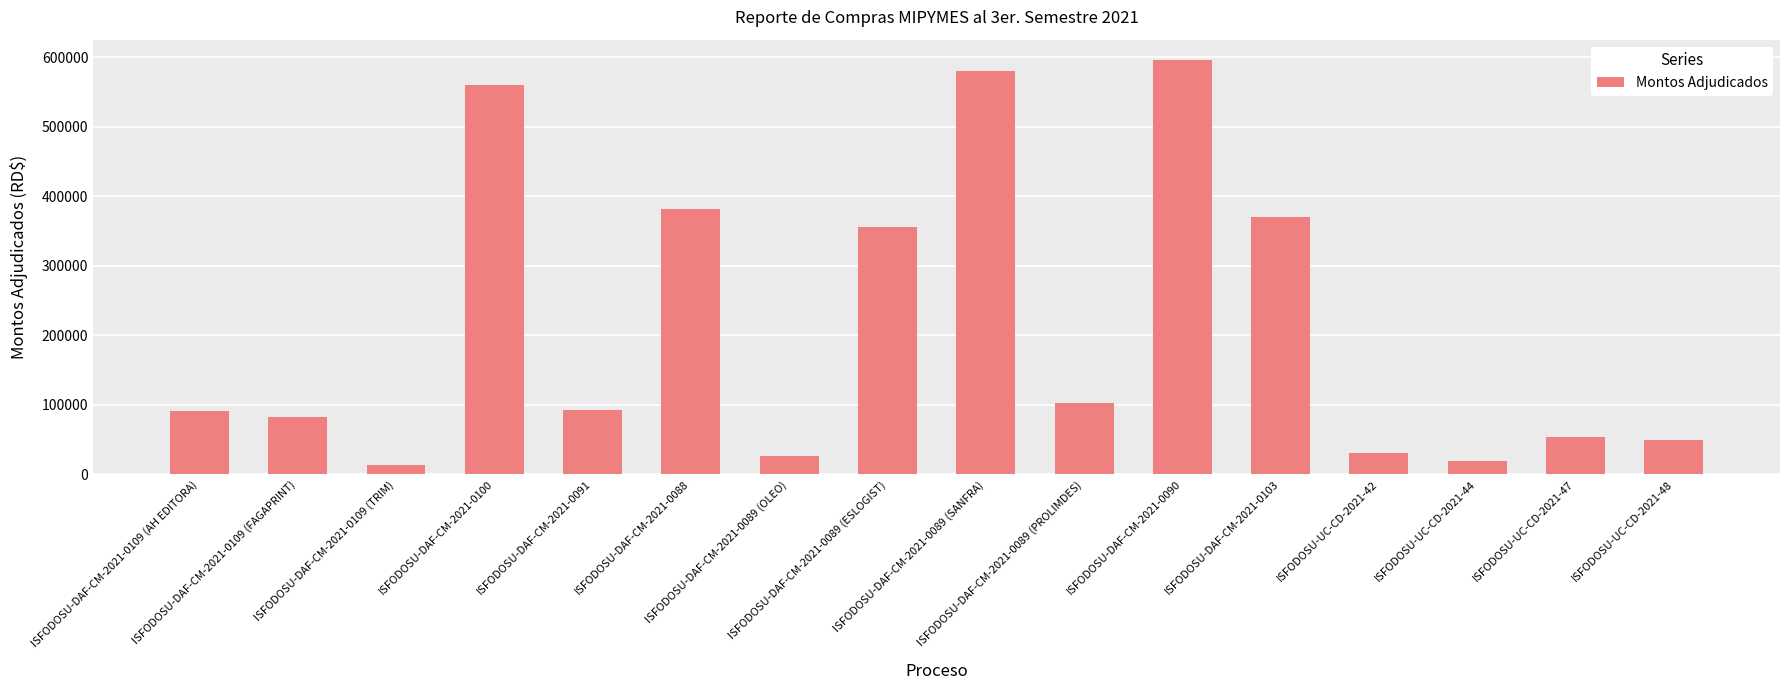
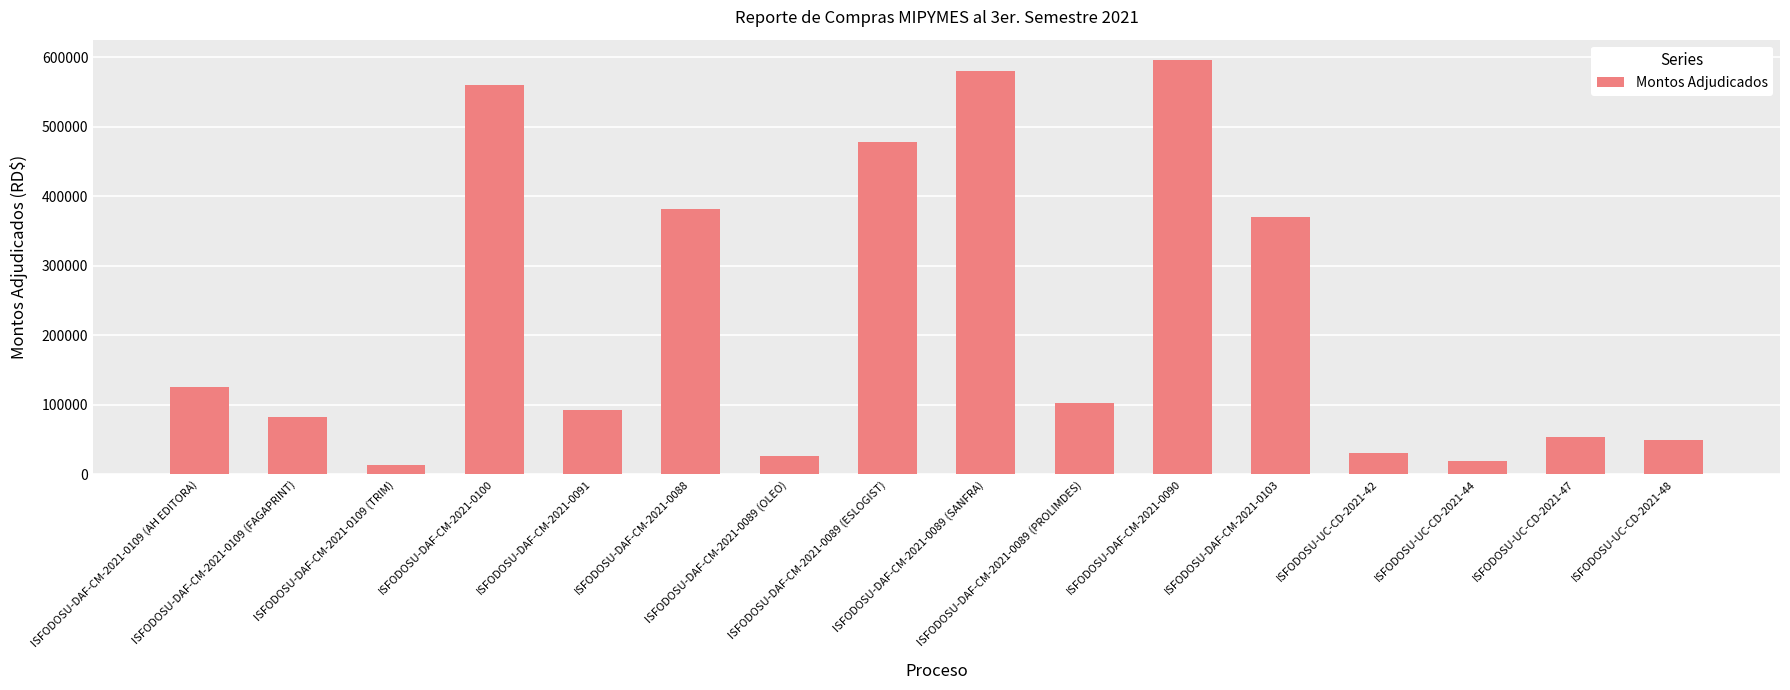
  {
-   "ISFODOSU-DAF-CM-2021-0109 (AH EDITORA)": 90000,
+   "ISFODOSU-DAF-CM-2021-0109 (AH EDITORA)": 130000,
    "ISFODOSU-DAF-CM-2021-0109 (FAGAPRINT)": 80000,
    "ISFODOSU-DAF-CM-2021-0109 (TRIM)": 10000,
    "ISFODOSU-DAF-CM-2021-0100": 560000,
    "ISFODOSU-DAF-CM-2021-0091": 90000,
    "ISFODOSU-DAF-CM-2021-0088": 380000,
    "ISFODOSU-DAF-CM-2021-0089 (OLEO)": 30000,
-   "ISFODOSU-DAF-CM-2021-0089 (ESLOGIST)": 360000,
+   "ISFODOSU-DAF-CM-2021-0089 (ESLOGIST)": 480000,
    "ISFODOSU-DAF-CM-2021-0089 (SANFRA)": 580000,
    "ISFODOSU-DAF-CM-2021-0089 (PROLIMDES)": 100000,
    "ISFODOSU-DAF-CM-2021-0090": 600000,
    "ISFODOSU-DAF-CM-2021-0103": 370000,
    "ISFODOSU-UC-CD-2021-42": 30000,
    "ISFODOSU-UC-CD-2021-44": 20000,
    "ISFODOSU-UC-CD-2021-47": 50000,
    "ISFODOSU-UC-CD-2021-48": 50000
  }
